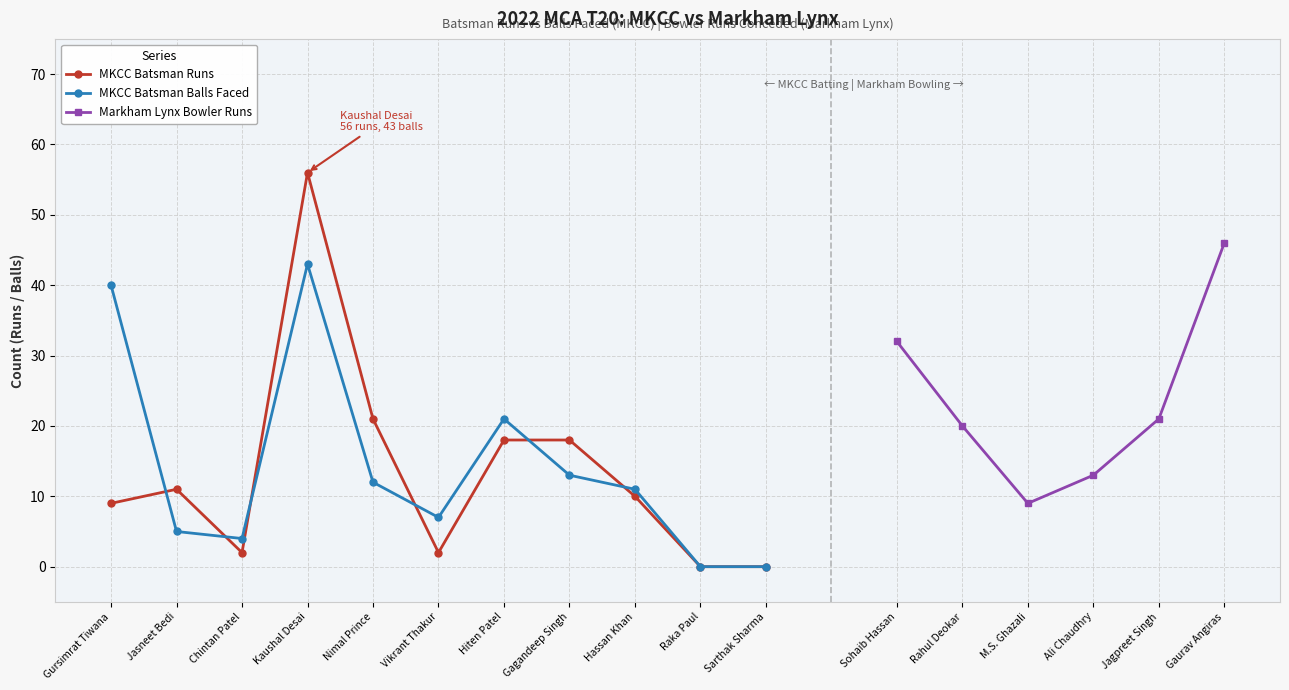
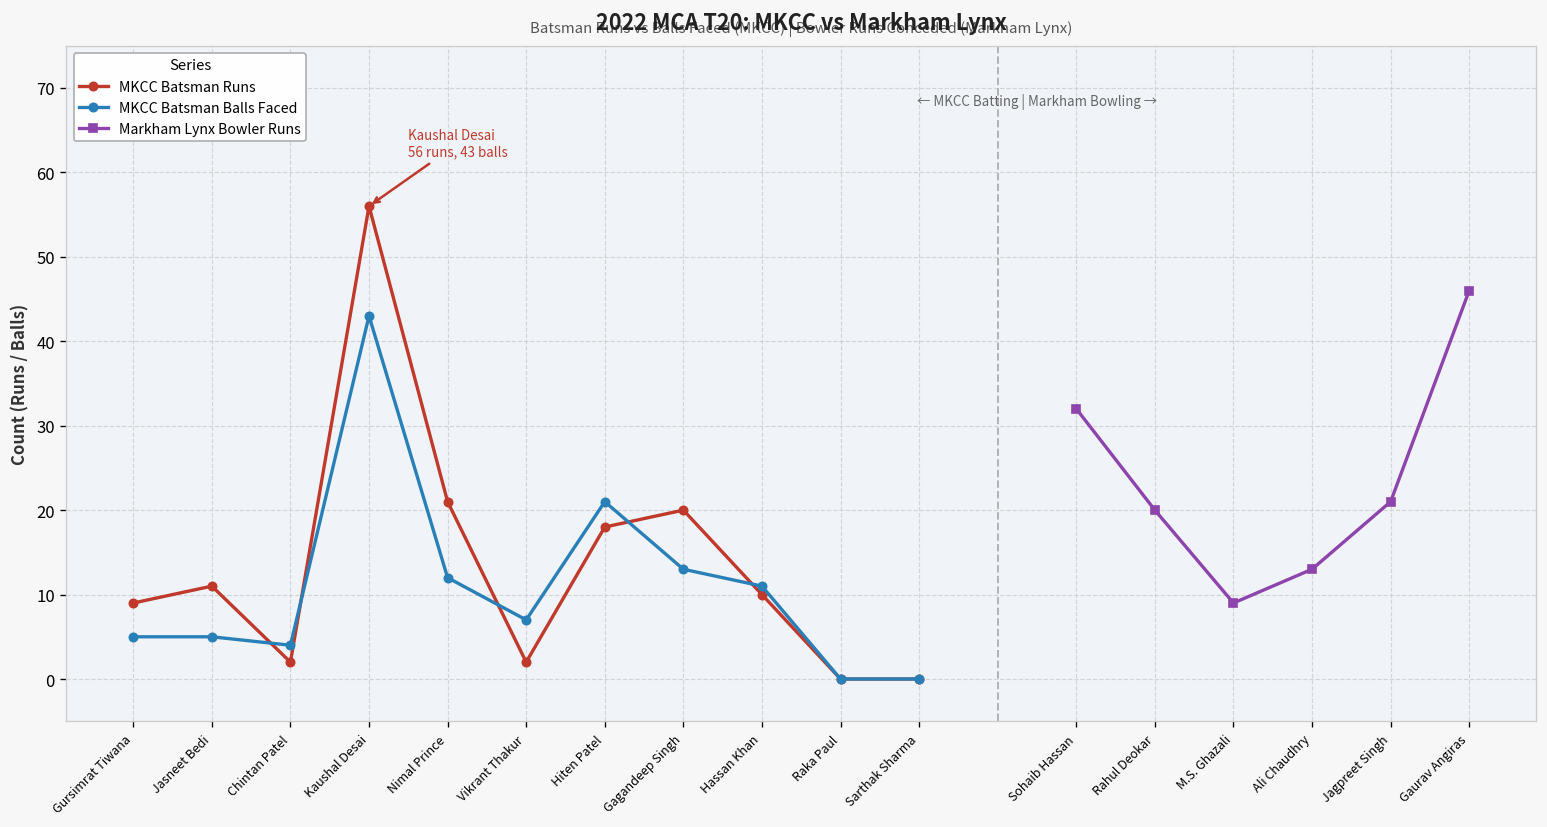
  {
    "MKCC Batsman Runs": {
      "Gursimrat Tiwana": 9,
      "Jasneet Bedi": 11,
      "Chintan Patel": 2,
      "Nimal Prince": 21,
      "Vikrant Thakur": 2,
      "Hiten Patel": 18,
-     "Gagandeep Singh": 18,
+     "Gagandeep Singh": 20,
      "Hassan Khan": 10
    },
    "MKCC Batsman Balls Faced": {
-     "Gursimrat Tiwana": 40,
+     "Gursimrat Tiwana": 5,
      "Jasneet Bedi": 5,
      "Chintan Patel": 4,
      "Kaushal Desai": 43,
      "Nimal Prince": 12,
      "Vikrant Thakur": 7,
      "Hiten Patel": 21,
      "Gagandeep Singh": 13,
      "Hassan Khan": 11
    },
    "Markham Lynx Bowler Runs": {
      "Sohaib Hassan": 32,
      "Rahul Deokar": 20,
      "M.S. Ghazali": 9,
      "Ali Chaudhry": 13,
      "Jagpreet Singh": 21,
      "Gaurav Angiras": 46
    }
  }
